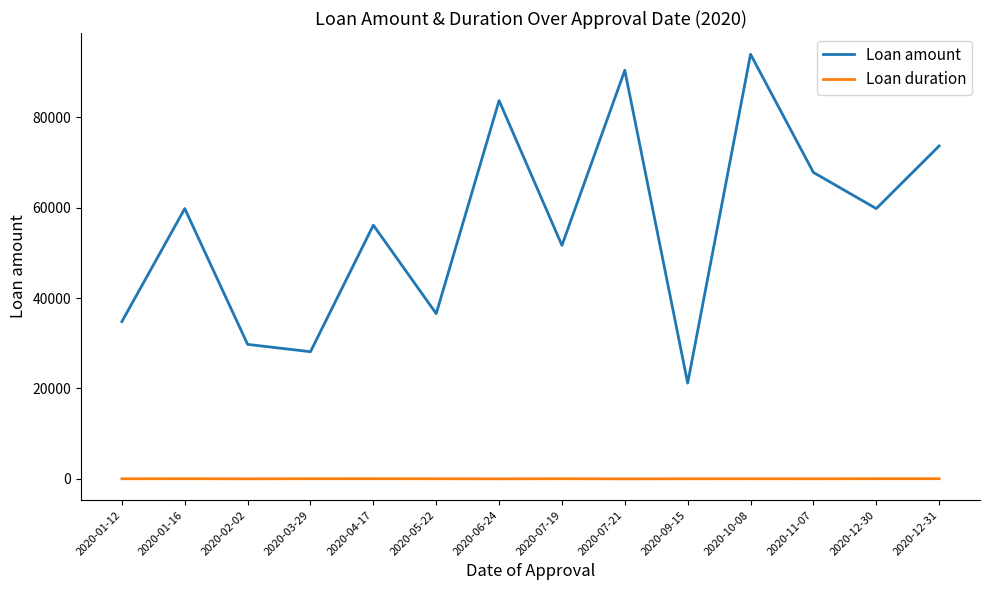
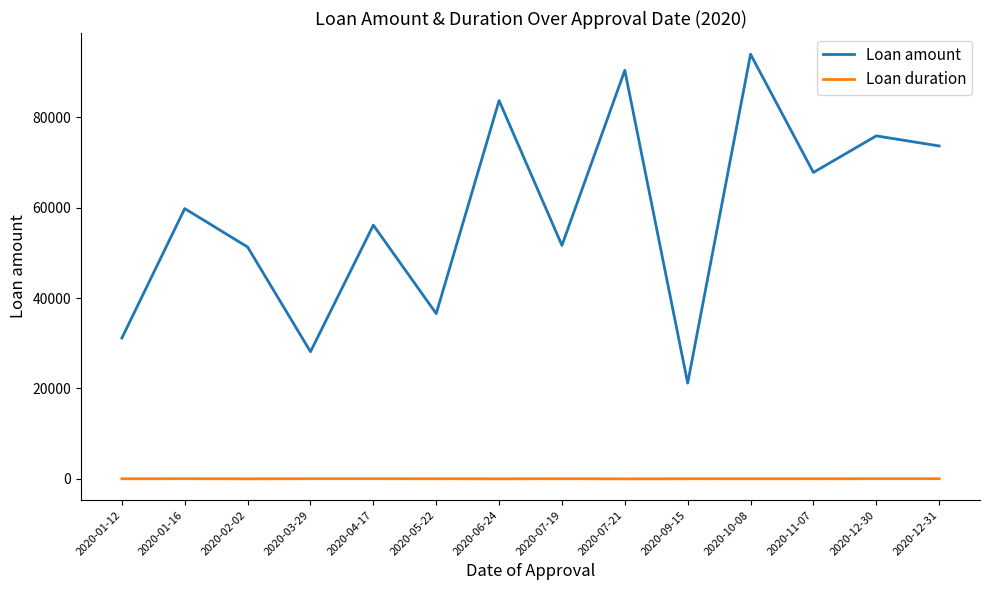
  {
    "Loan amount": {
-     "2020-01-12": 35000,
+     "2020-01-12": 31000,
      "2020-01-16": 60000,
-     "2020-02-02": 30000,
+     "2020-02-02": 51000,
      "2020-03-29": 28000,
      "2020-04-17": 56000,
      "2020-05-22": 37000,
      "2020-06-24": 84000,
      "2020-07-19": 52000,
      "2020-07-21": 90000,
      "2020-09-15": 21000,
      "2020-10-08": 94000,
      "2020-11-07": 68000,
-     "2020-12-30": 60000,
+     "2020-12-30": 76000,
      "2020-12-31": 74000
    },
    "Loan duration": {
      "2020-01-12": 0,
      "2020-01-16": 0,
      "2020-02-02": 0,
      "2020-03-29": 0,
      "2020-04-17": 0,
      "2020-05-22": 0,
      "2020-06-24": 0,
      "2020-07-19": 0,
      "2020-07-21": 0,
      "2020-09-15": 0,
      "2020-10-08": 0,
      "2020-11-07": 0,
      "2020-12-30": 0,
      "2020-12-31": 0
    }
  }
